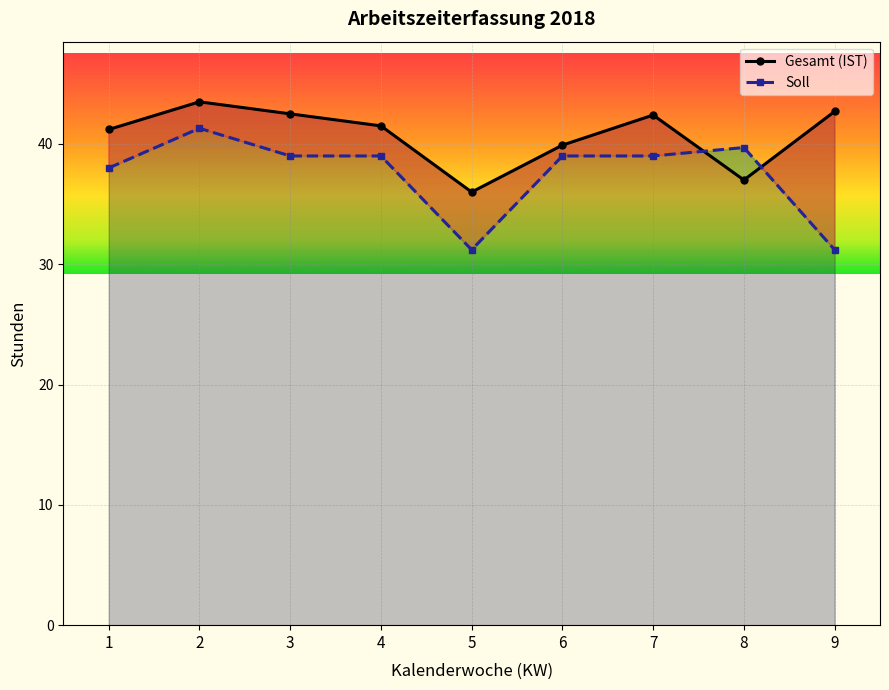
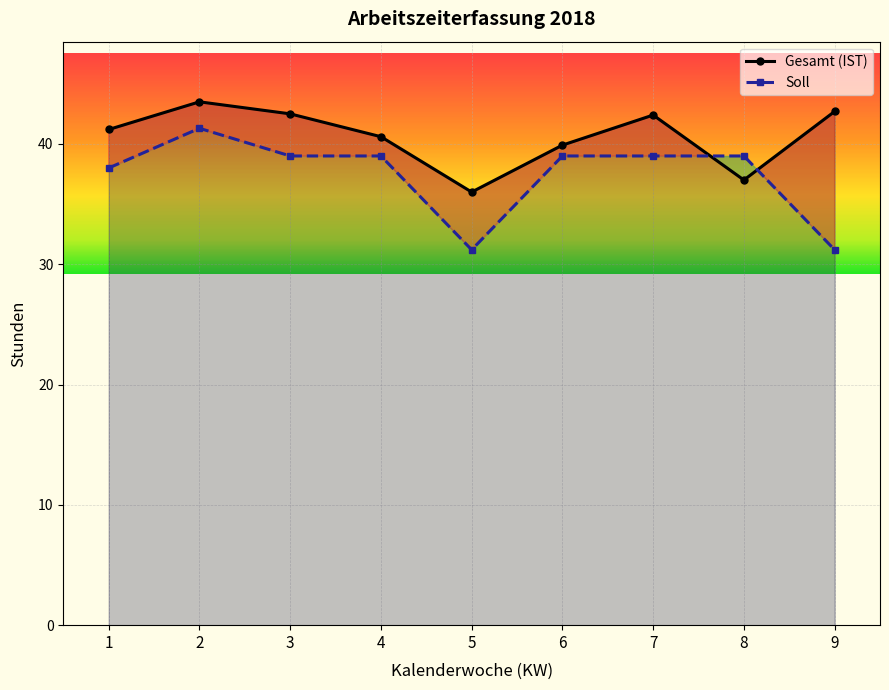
  {
    "Gesamt (IST)": {
      "1": 41.2,
      "2": 43.5,
      "3": 42.5,
-     "4": 41.5,
+     "4": 40.6,
      "5": 36.0,
      "6": 39.9,
      "7": 42.4,
      "8": 37.0,
      "9": 42.7
    },
    "Soll": {
      "1": 38.0,
      "2": 41.3,
      "3": 39.0,
      "4": 39.0,
      "5": 31.2,
      "6": 39.0,
      "7": 39.0,
-     "8": 39.7,
+     "8": 39.0,
      "9": 31.2
    }
  }
